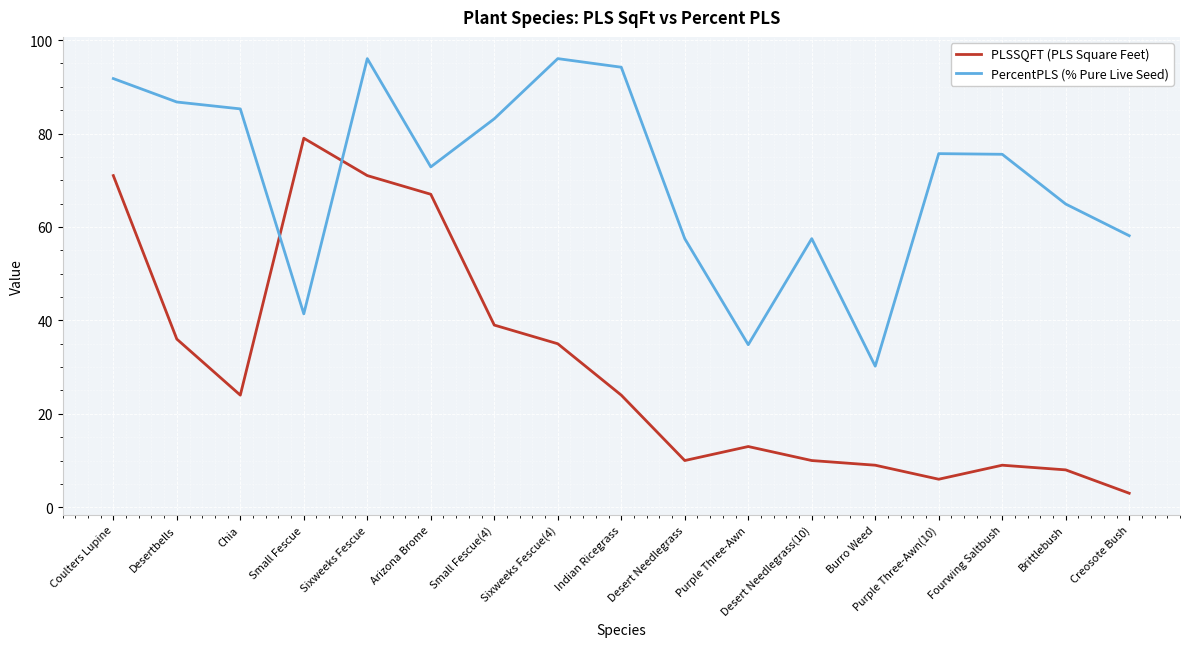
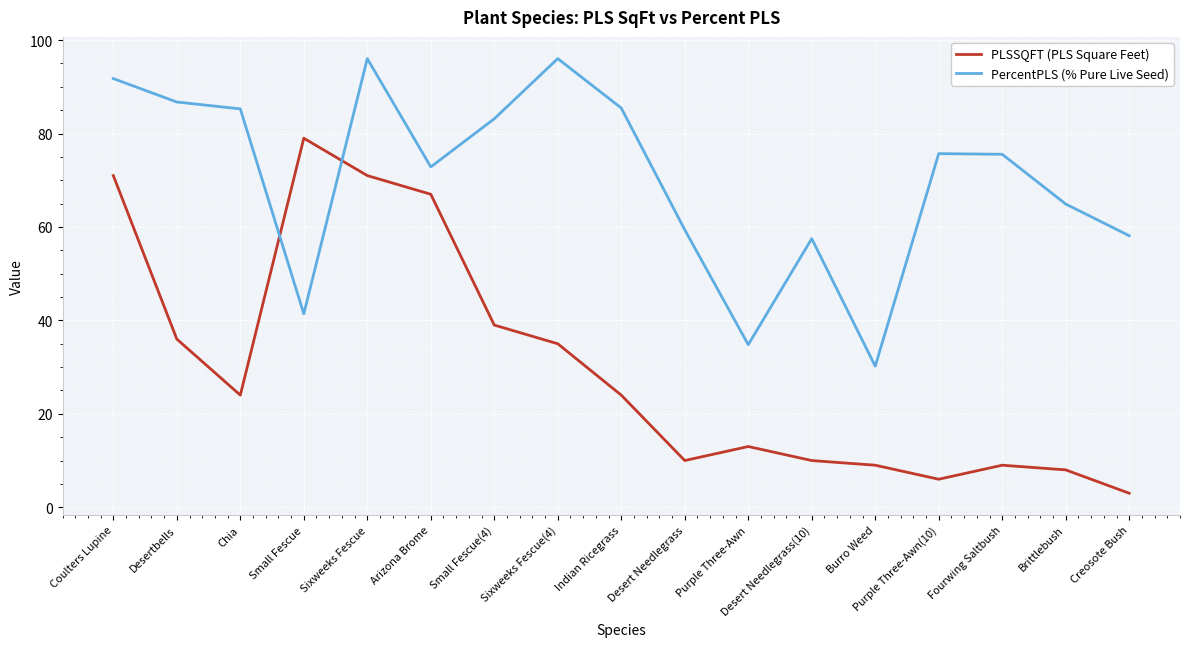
  {
    "PLSSQFT (PLS Square Feet)": {
      "Coulters Lupine": 71,
      "Desertbells": 36,
      "Chia": 24,
      "Small Fescue": 79,
      "Sixweeks Fescue": 71,
      "Arizona Brome": 67,
      "Small Fescue(4)": 39,
      "Sixweeks Fescue(4)": 35,
      "Indian Ricegrass": 24,
      "Desert Needlegrass": 10,
      "Purple Three-Awn": 13,
      "Desert Needlegrass(10)": 10,
      "Burro Weed": 9,
      "Purple Three-Awn(10)": 6,
      "Fourwing Saltbush": 9,
      "Brittlebush": 8,
      "Creosote Bush": 3
    },
    "PercentPLS (% Pure Live Seed)": {
      "Coulters Lupine": 92,
      "Desertbells": 87,
      "Chia": 85,
      "Small Fescue": 41,
      "Sixweeks Fescue": 96,
      "Arizona Brome": 73,
      "Small Fescue(4)": 83,
      "Sixweeks Fescue(4)": 96,
-     "Indian Ricegrass": 94,
-     "Desert Needlegrass": 58,
+     "Indian Ricegrass": 85,
+     "Desert Needlegrass": 59,
      "Purple Three-Awn": 35,
      "Desert Needlegrass(10)": 58,
      "Burro Weed": 30,
      "Purple Three-Awn(10)": 76,
      "Fourwing Saltbush": 76,
      "Brittlebush": 65,
      "Creosote Bush": 58
    }
  }
